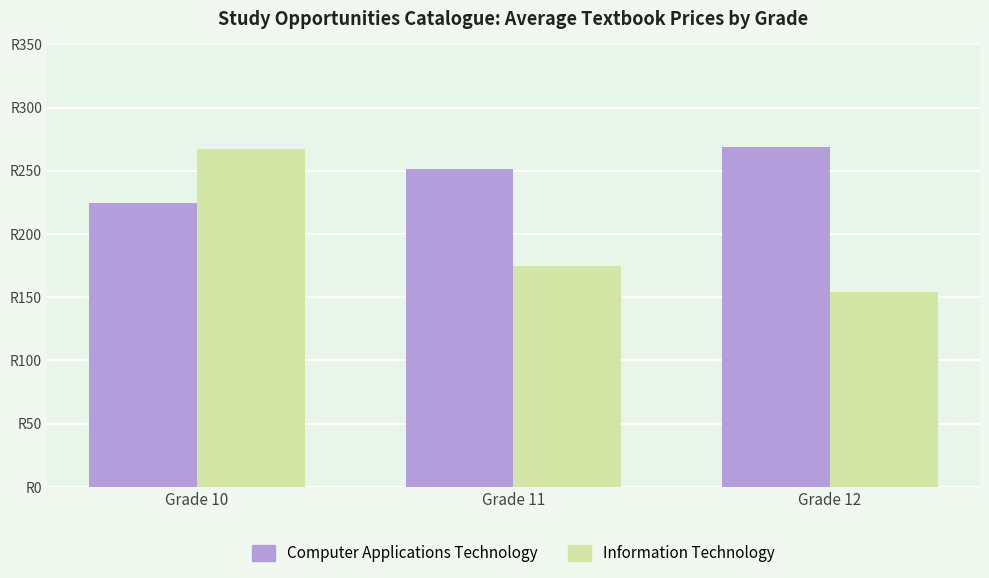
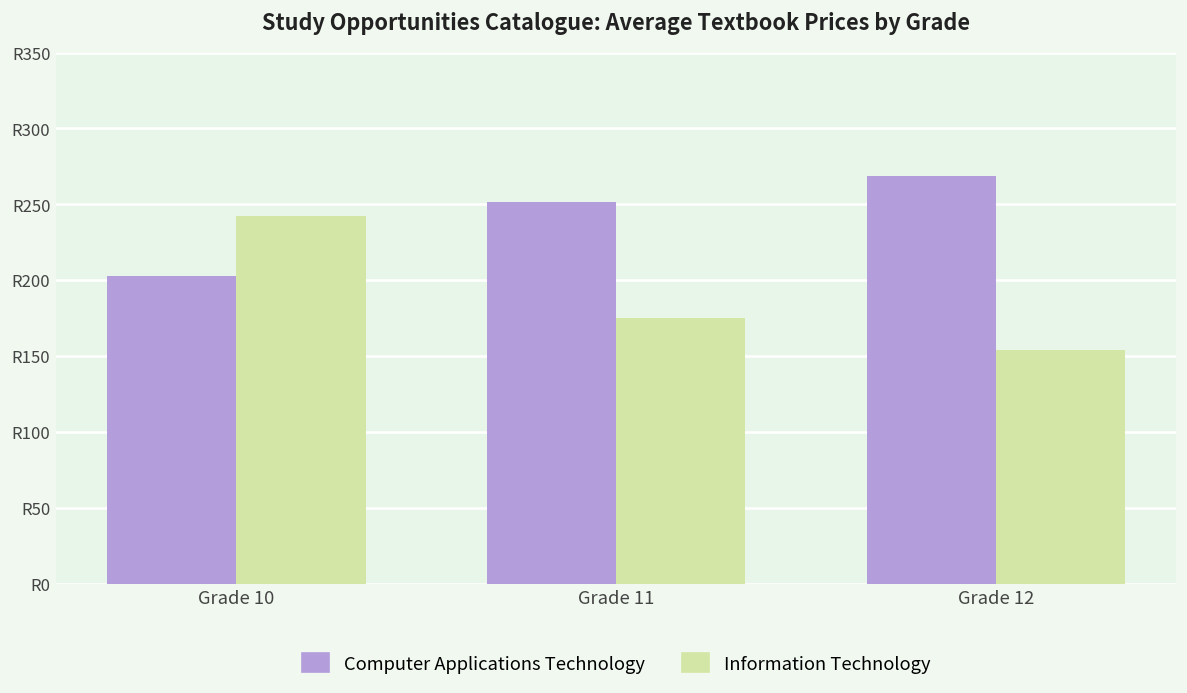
  {
    "Computer Applications Technology": {
-     "Grade 10": "R225",
+     "Grade 10": "R203",
      "Grade 11": "R252",
      "Grade 12": "R269"
    },
    "Information Technology": {
-     "Grade 10": "R268",
+     "Grade 10": "R243",
      "Grade 11": "R175",
      "Grade 12": "R154"
    }
  }
